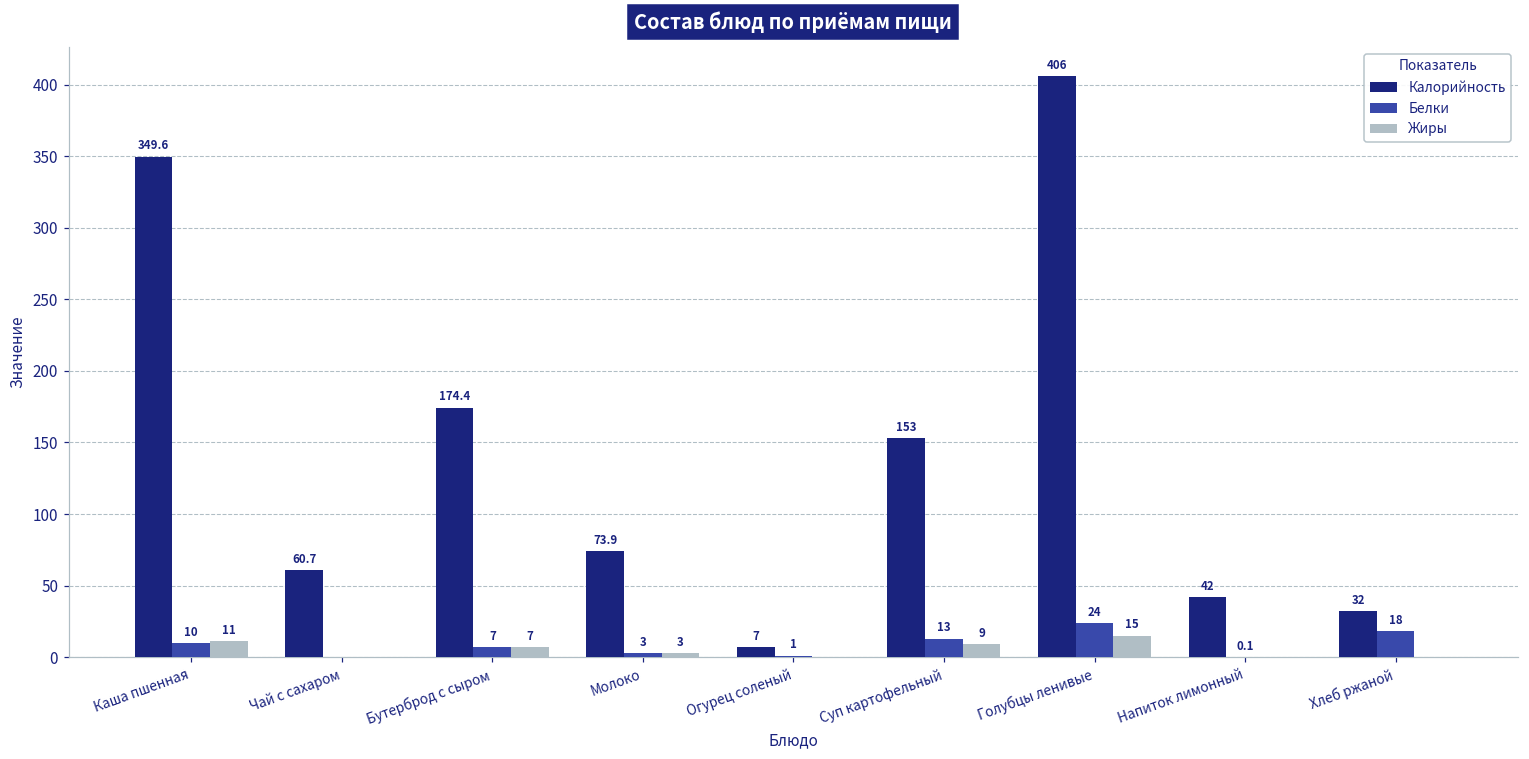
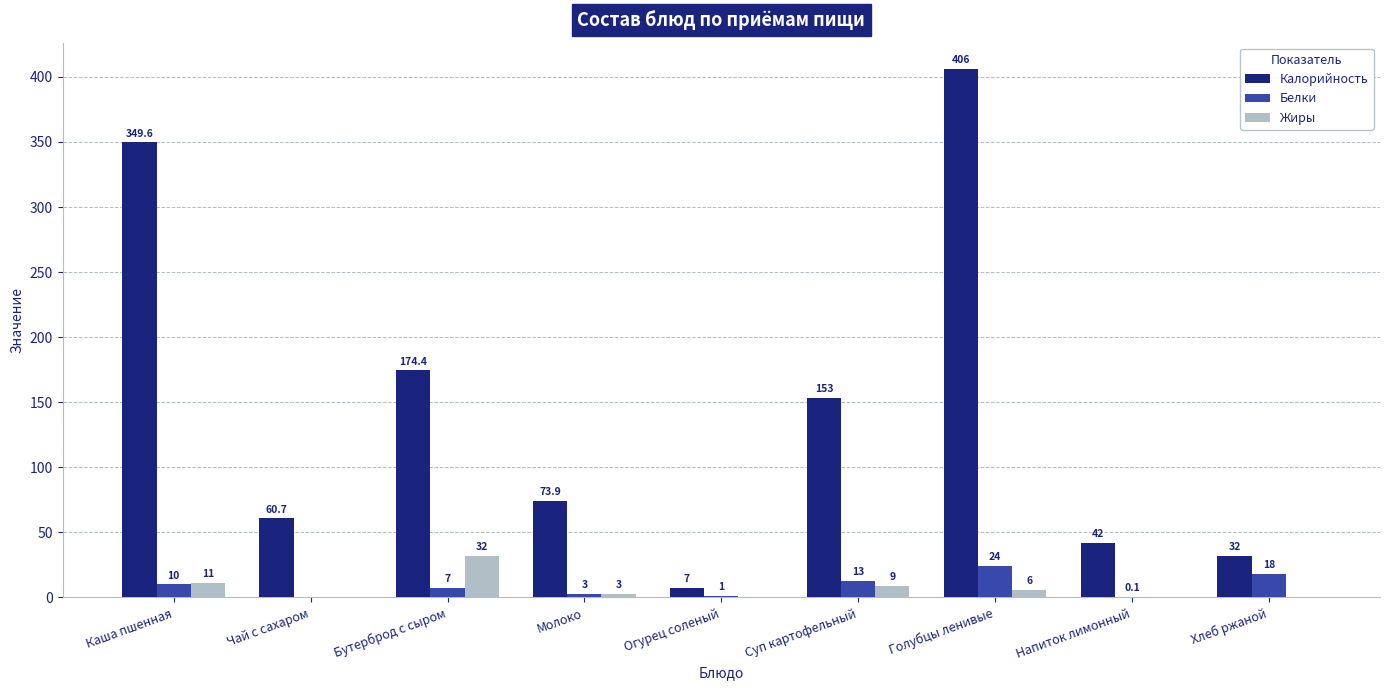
  {
    "Калорийность": {
      "Каша пшенная": 349.6,
      "Чай с сахаром": 60.7,
      "Бутерброд с сыром": 174.4,
      "Молоко": 73.9,
      "Огурец соленый": 7,
      "Суп картофельный": 153,
      "Голубцы ленивые": 406,
      "Напиток лимонный": 42,
      "Хлеб ржаной": 32
    },
    "Белки": {
      "Каша пшенная": 10,
      "Бутерброд с сыром": 7,
      "Молоко": 3,
      "Огурец соленый": 1,
      "Суп картофельный": 13,
      "Голубцы ленивые": 24,
      "Напиток лимонный": 0.1,
      "Хлеб ржаной": 18
    },
    "Жиры": {
      "Каша пшенная": 11,
-     "Бутерброд с сыром": 7,
+     "Бутерброд с сыром": 32,
      "Молоко": 3,
      "Суп картофельный": 9,
-     "Голубцы ленивые": 15
+     "Голубцы ленивые": 6
    }
  }
